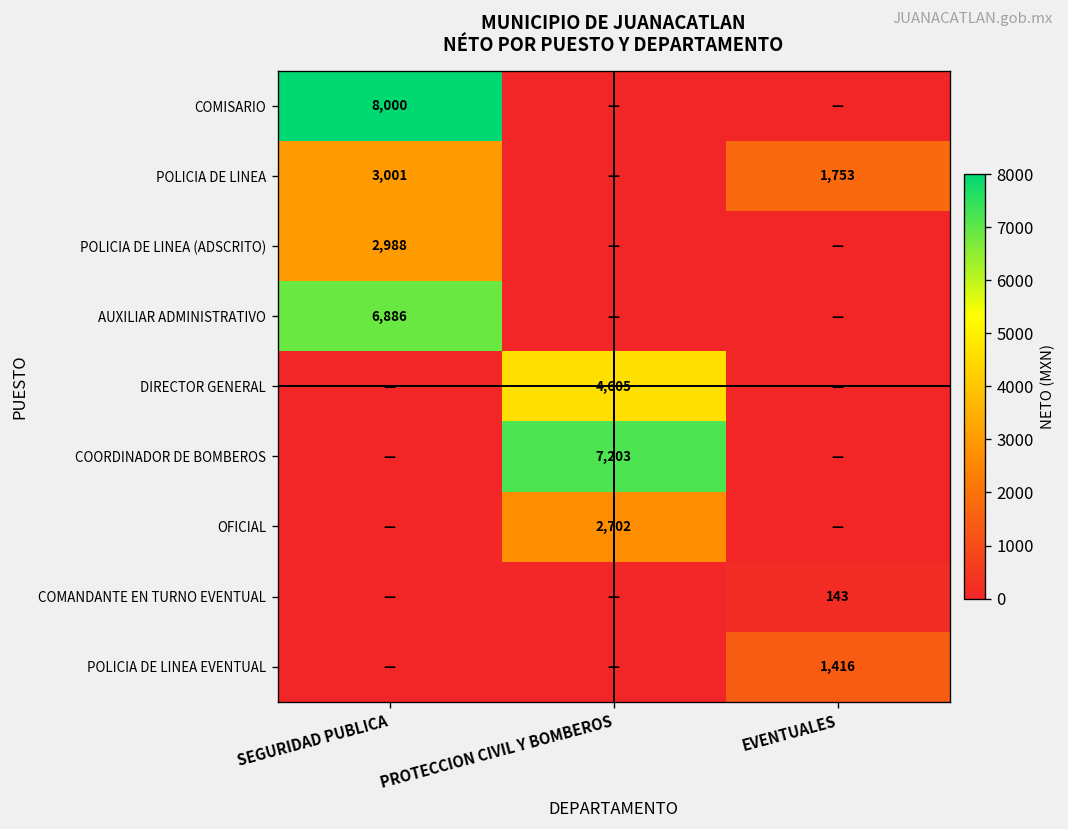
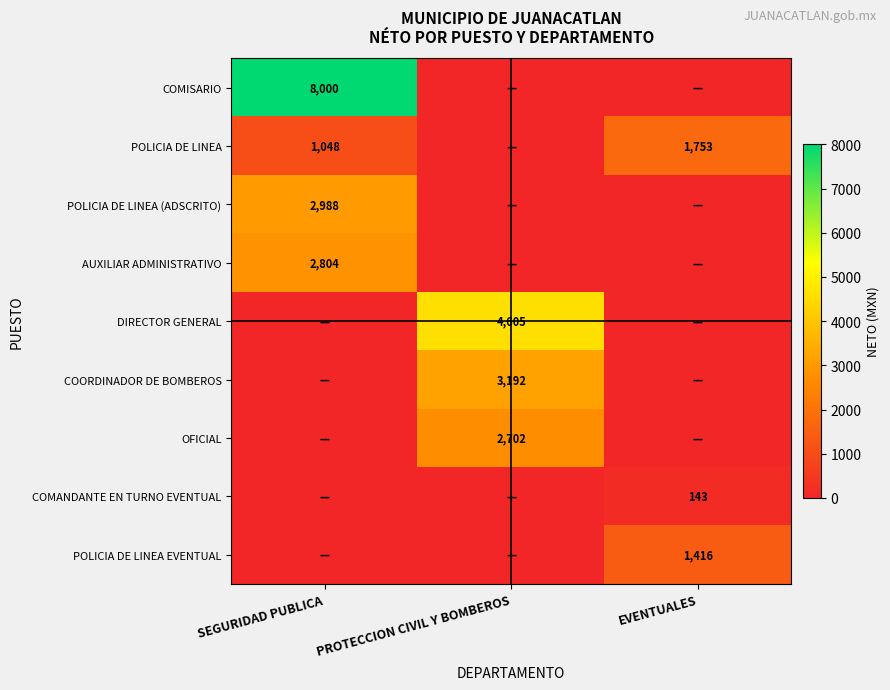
  {
    "COMISARIO": {
      "SEGURIDAD PUBLICA": "8,000"
    },
    "POLICIA DE LINEA": {
-     "SEGURIDAD PUBLICA": "3,001",
+     "SEGURIDAD PUBLICA": "1,048",
      "EVENTUALES": "1,753"
    },
    "POLICIA DE LINEA (ADSCRITO)": {
      "SEGURIDAD PUBLICA": "2,988"
    },
    "AUXILIAR ADMINISTRATIVO": {
-     "SEGURIDAD PUBLICA": "6,886"
+     "SEGURIDAD PUBLICA": "2,804"
    },
    "DIRECTOR GENERAL": {
      "PROTECCION CIVIL Y BOMBEROS": "4,605"
    },
    "COORDINADOR DE BOMBEROS": {
-     "PROTECCION CIVIL Y BOMBEROS": "7,203"
+     "PROTECCION CIVIL Y BOMBEROS": "3,192"
    },
    "OFICIAL": {
      "PROTECCION CIVIL Y BOMBEROS": "2,702"
    },
    "COMANDANTE EN TURNO EVENTUAL": {
      "EVENTUALES": "143"
    },
    "POLICIA DE LINEA EVENTUAL": {
      "EVENTUALES": "1,416"
    }
  }
